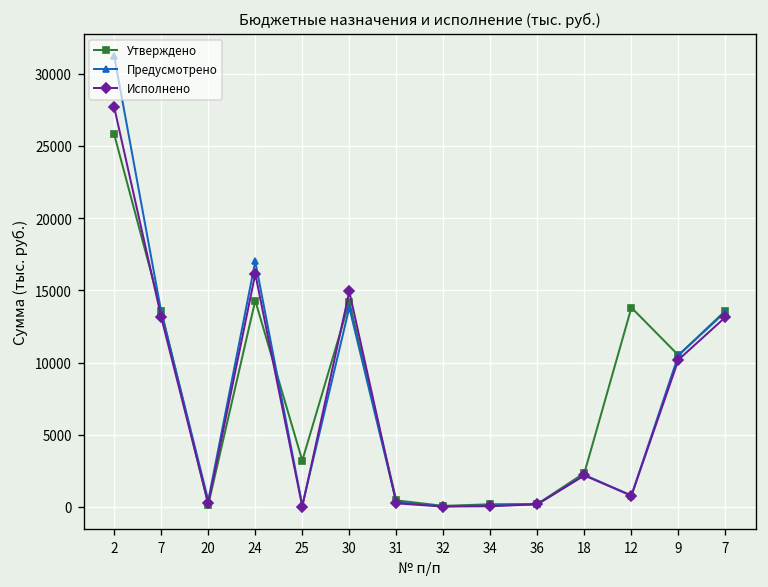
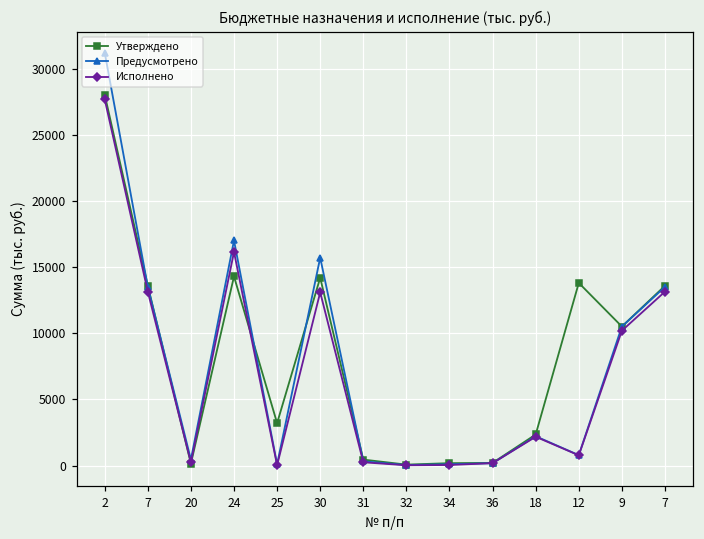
  {
    "Утверждено": {
-     "2": 25800,
+     "2": 28000,
      "24": 14300,
      "25": 3200,
      "30": 14200,
      "12": 13800
    },
    "Предусмотрено": {
      "20": 500,
      "24": 17000,
-     "30": 13800
+     "30": 15700
    },
    "Исполнено": {
      "2": 27700,
      "24": 16100,
-     "30": 14900,
+     "30": 13100,
      "9": 10200
    }
  }
